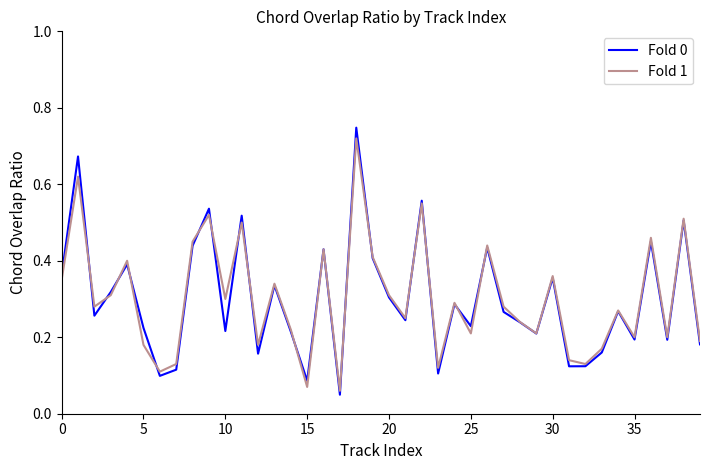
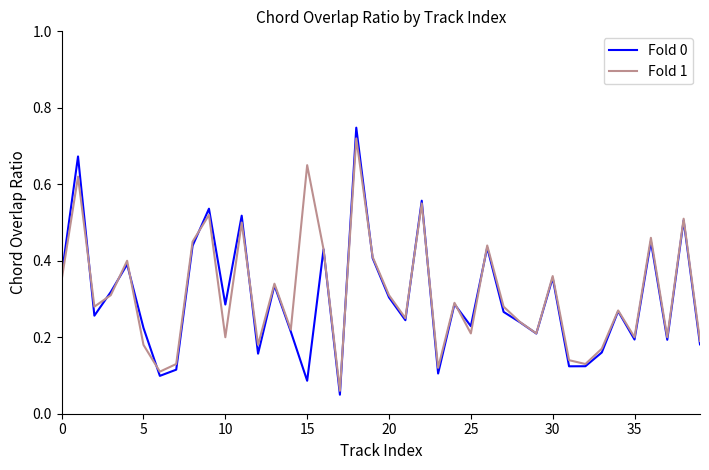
  {
    "Fold 0": {
      "0": 0.36,
      "5": 0.22,
-     "10": 0.22,
+     "10": 0.29,
      "15": 0.09,
      "25": 0.23
    },
    "Fold 1": {
      "0": 0.35,
      "5": 0.18,
-     "10": 0.3,
-     "15": 0.07,
+     "10": 0.2,
+     "15": 0.65,
      "25": 0.21
    }
  }
